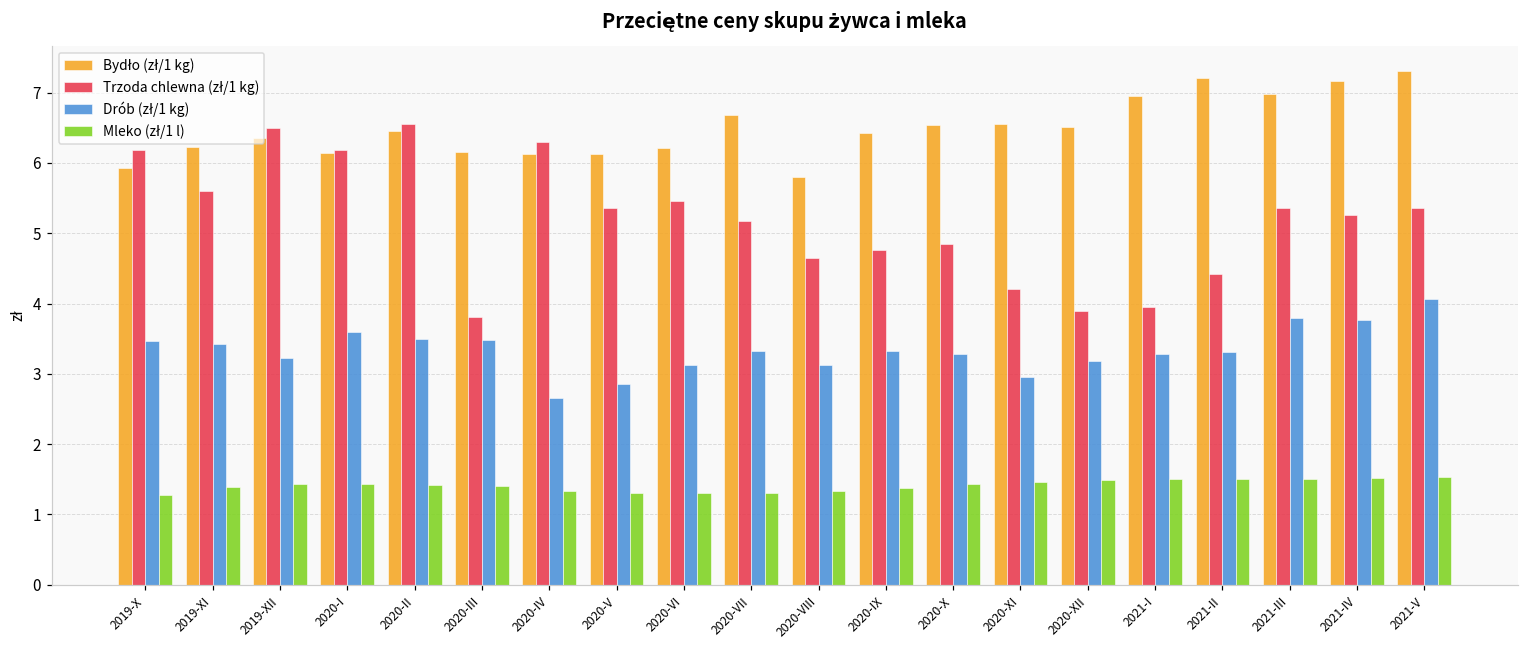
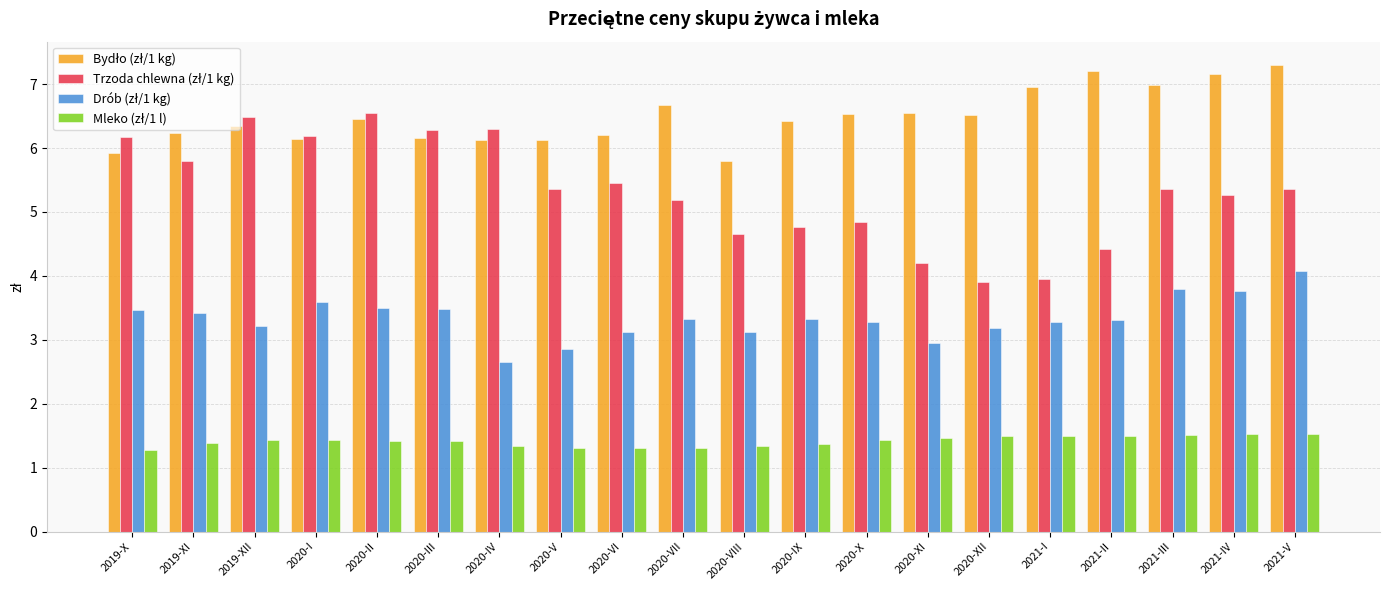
  {
    "Bydło (zł/1 kg)": {
      "2019-X": 5.9,
      "2019-XI": 6.2,
      "2020-I": 6.1,
      "2020-II": 6.5,
      "2020-III": 6.2,
      "2020-IV": 6.1,
      "2020-V": 6.1,
      "2020-VI": 6.2,
      "2020-VII": 6.7,
      "2020-VIII": 5.8,
      "2020-IX": 6.4,
      "2020-X": 6.5,
      "2020-XI": 6.6,
      "2020-XII": 6.5,
      "2021-I": 7.0,
      "2021-II": 7.2,
      "2021-III": 7.0,
      "2021-IV": 7.2,
      "2021-V": 7.3
    },
    "Trzoda chlewna (zł/1 kg)": {
      "2019-X": 6.2,
-     "2019-XI": 5.6,
+     "2019-XI": 5.8,
      "2019-XII": 6.5,
      "2020-I": 6.2,
      "2020-II": 6.6,
-     "2020-III": 3.8,
+     "2020-III": 6.3,
      "2020-IV": 6.3,
      "2020-V": 5.4,
      "2020-VI": 5.5,
      "2020-VII": 5.2,
      "2020-VIII": 4.7,
      "2020-IX": 4.8,
      "2020-X": 4.9,
      "2020-XI": 4.2,
      "2020-XII": 3.9,
      "2021-I": 4.0,
      "2021-II": 4.4,
      "2021-III": 5.4,
      "2021-IV": 5.3,
      "2021-V": 5.4
    },
    "Drób (zł/1 kg)": {
      "2019-X": 3.5,
      "2019-XI": 3.4,
      "2019-XII": 3.2,
      "2020-I": 3.6,
      "2020-II": 3.5,
      "2020-III": 3.5,
      "2020-IV": 2.7,
      "2020-V": 2.9,
      "2020-VI": 3.1,
      "2020-VII": 3.3,
      "2020-VIII": 3.1,
      "2020-IX": 3.3,
      "2020-X": 3.3,
      "2020-XI": 3.0,
      "2020-XII": 3.2,
      "2021-I": 3.3,
      "2021-II": 3.3,
      "2021-III": 3.8,
      "2021-IV": 3.8,
      "2021-V": 4.1
    },
    "Mleko (zł/1 l)": {
      "2019-X": 1.3,
      "2019-XI": 1.4,
      "2019-XII": 1.4,
      "2020-I": 1.4,
      "2020-II": 1.4,
      "2020-III": 1.4,
      "2020-IV": 1.3,
      "2020-V": 1.3,
      "2020-VI": 1.3,
      "2020-VII": 1.3,
      "2020-VIII": 1.3,
      "2020-IX": 1.4,
      "2020-X": 1.4,
      "2020-XI": 1.5,
      "2020-XII": 1.5,
      "2021-I": 1.5,
      "2021-II": 1.5,
      "2021-III": 1.5,
      "2021-IV": 1.5,
      "2021-V": 1.5
    }
  }
